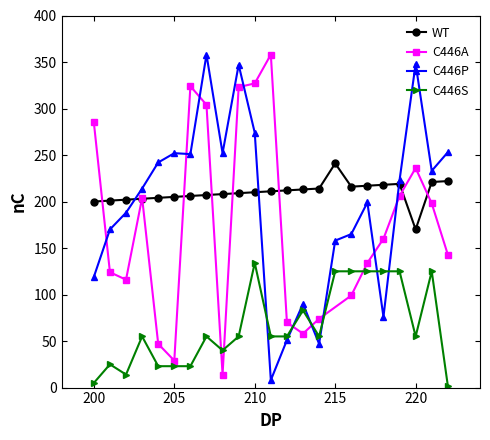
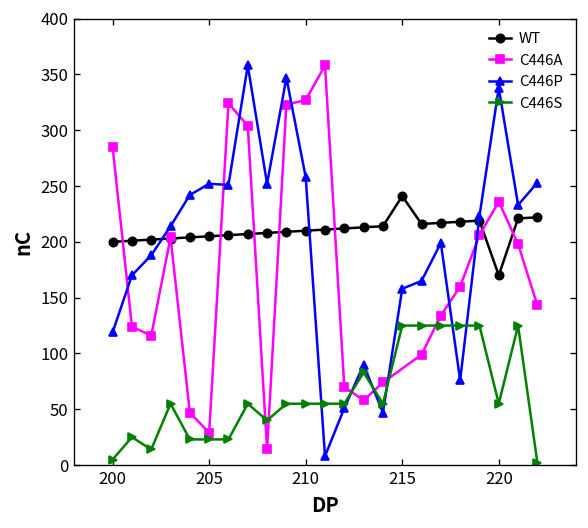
  {
    "WT": {
      "200": 200,
      "205": 210,
      "210": 210,
      "215": 240,
      "220": 170
    },
    "C446A": {
      "200": 290,
      "205": 30,
      "210": 330,
      "220": 240
    },
    "C446P": {
      "200": 120,
      "205": 250,
-     "210": 270,
+     "210": 260,
      "215": 160,
-     "220": 350
+     "220": 340
    },
    "C446S": {
      "200": 10,
      "205": 20,
-     "210": 130,
+     "210": 60,
      "215": 130,
      "220": 60
    }
  }
